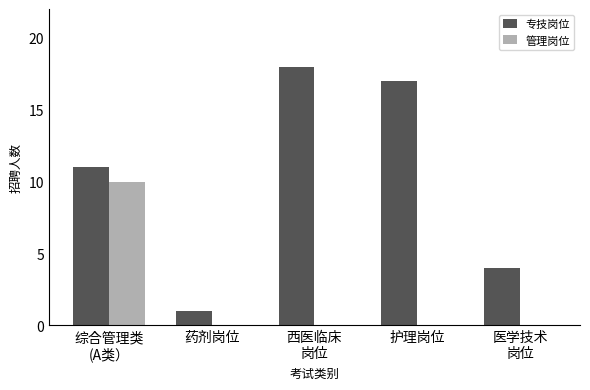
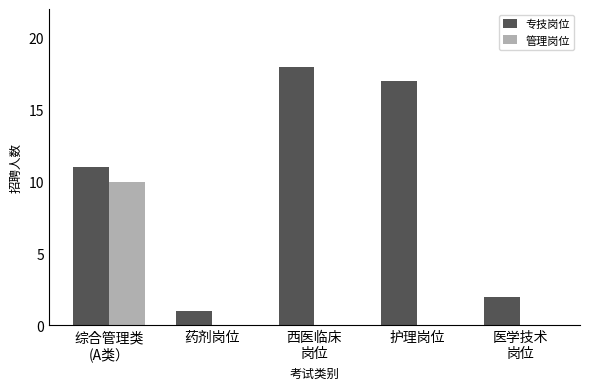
  {
    "专技岗位": {
      "综合管理类 (A类）": 11,
      "药剂岗位": 1,
      "西医临床 岗位": 18,
      "护理岗位": 17,
-     "医学技术 岗位": 4
+     "医学技术 岗位": 2
    },
    "管理岗位": {
      "综合管理类 (A类）": 10,
      "药剂岗位": 0,
      "西医临床 岗位": 0,
      "护理岗位": 0,
      "医学技术 岗位": 0
    }
  }
